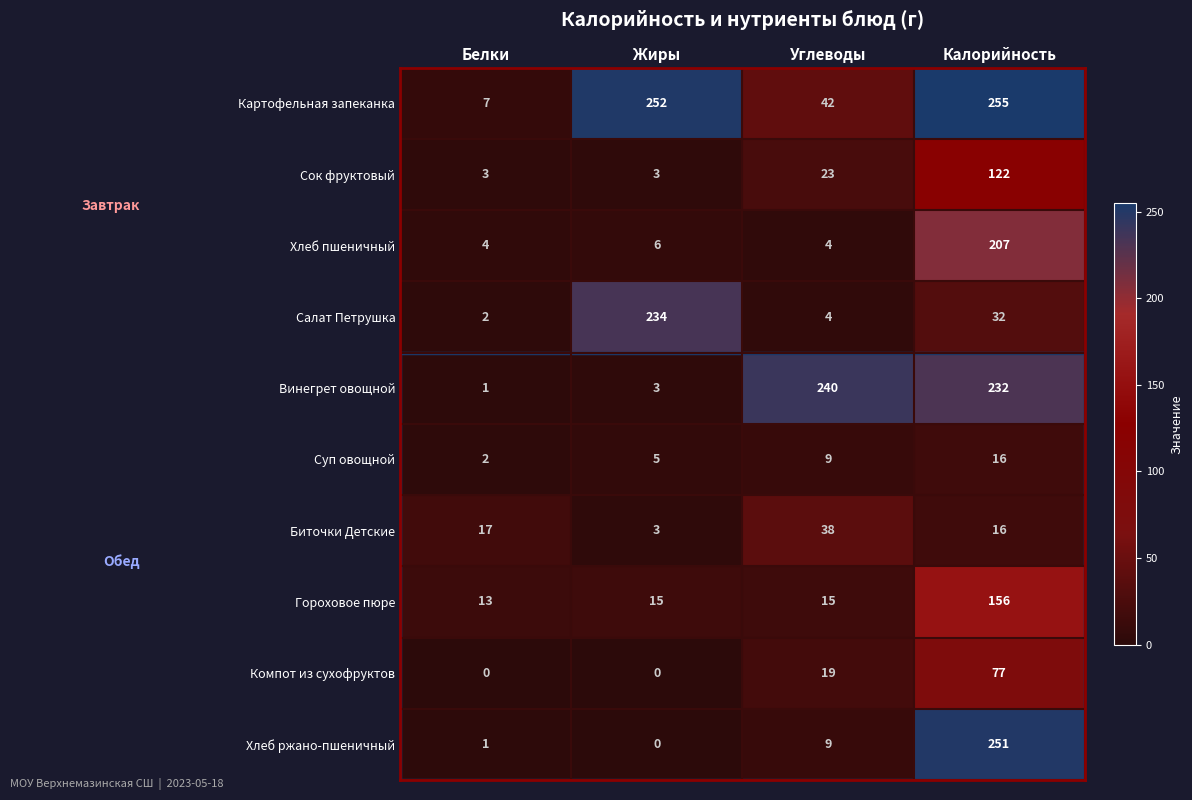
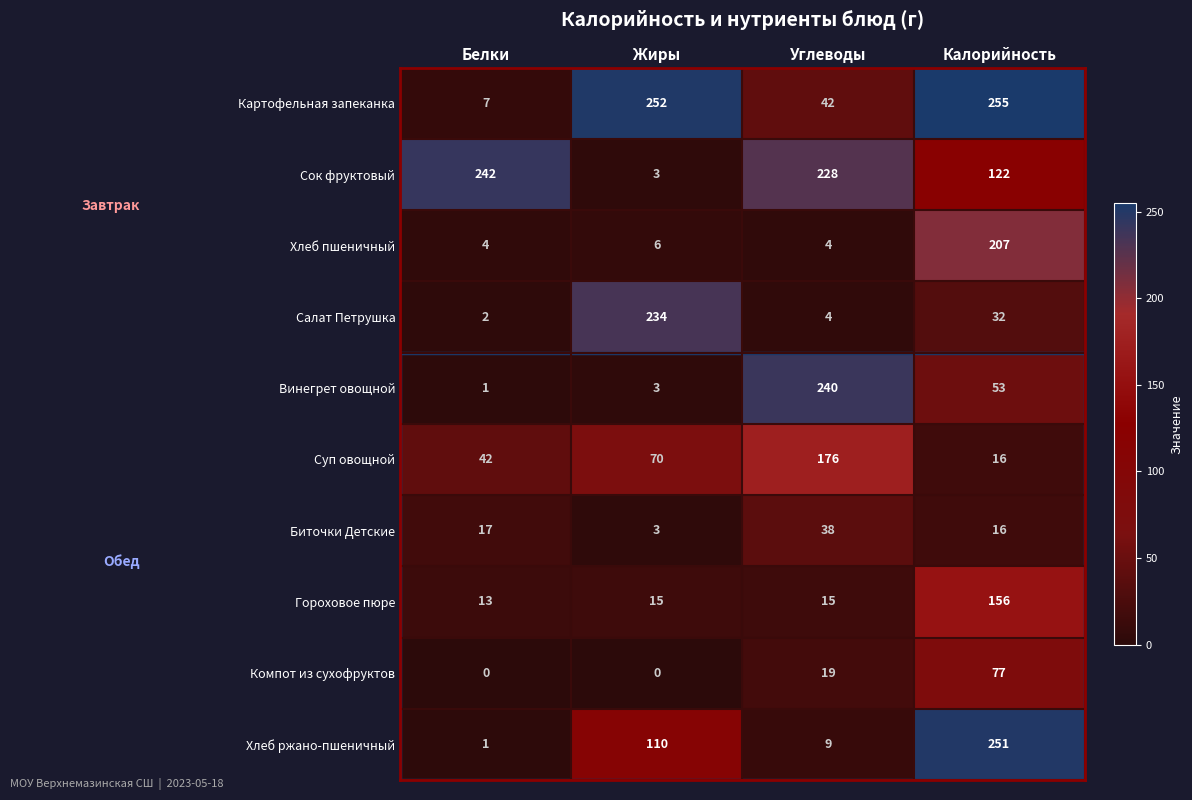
  {
    "Картофельная запеканка": {
      "Белки": 7,
      "Жиры": 252,
      "Углеводы": 42,
      "Калорийность": 255
    },
    "Сок фруктовый": {
-     "Белки": 3,
+     "Белки": 242,
      "Жиры": 3,
-     "Углеводы": 23,
+     "Углеводы": 228,
      "Калорийность": 122
    },
    "Хлеб пшеничный": {
      "Белки": 4,
      "Жиры": 6,
      "Углеводы": 4,
      "Калорийность": 207
    },
    "Салат Петрушка": {
      "Белки": 2,
      "Жиры": 234,
      "Углеводы": 4,
      "Калорийность": 32
    },
    "Винегрет овощной": {
      "Белки": 1,
      "Жиры": 3,
      "Углеводы": 240,
-     "Калорийность": 232
+     "Калорийность": 53
    },
    "Суп овощной": {
-     "Белки": 2,
-     "Жиры": 5,
-     "Углеводы": 9,
+     "Белки": 42,
+     "Жиры": 70,
+     "Углеводы": 176,
      "Калорийность": 16
    },
    "Биточки Детские": {
      "Белки": 17,
      "Жиры": 3,
      "Углеводы": 38,
      "Калорийность": 16
    },
    "Гороховое пюре": {
      "Белки": 13,
      "Жиры": 15,
      "Углеводы": 15,
      "Калорийность": 156
    },
    "Компот из сухофруктов": {
      "Белки": 0,
      "Жиры": 0,
      "Углеводы": 19,
      "Калорийность": 77
    },
    "Хлеб ржано-пшеничный": {
      "Белки": 1,
-     "Жиры": 0,
+     "Жиры": 110,
      "Углеводы": 9,
      "Калорийность": 251
    }
  }
